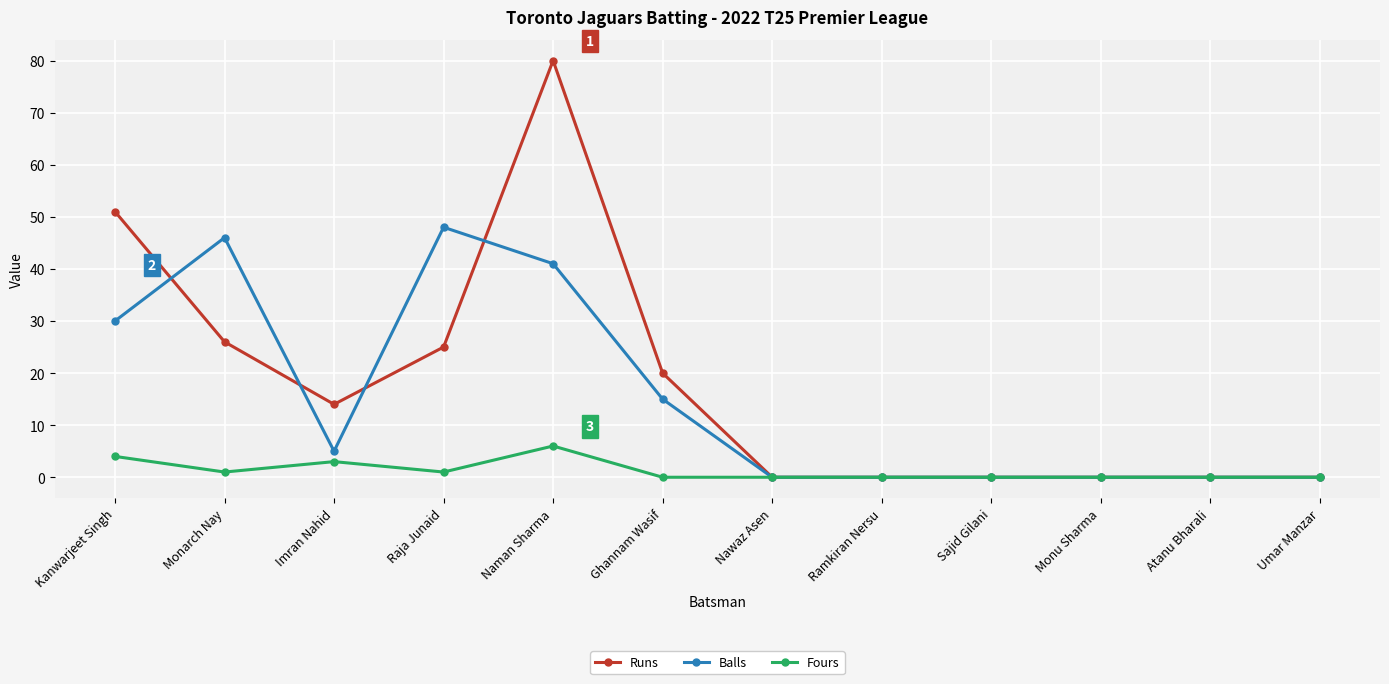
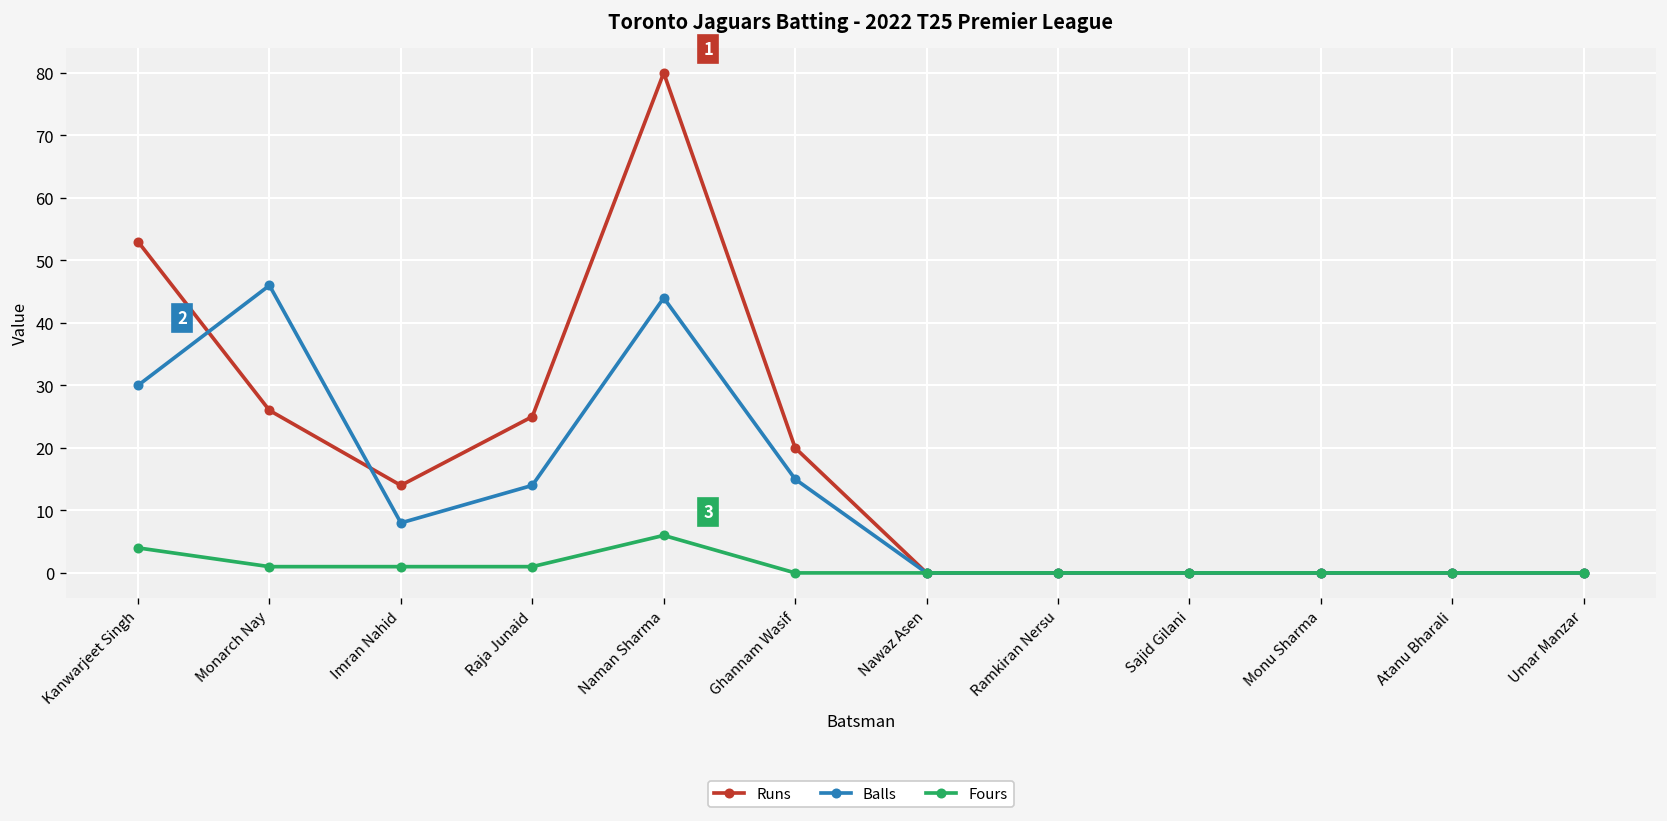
  {
    "Runs": {
-     "Kanwarjeet Singh": 51,
+     "Kanwarjeet Singh": 53,
      "Monarch Nay": 26,
      "Imran Nahid": 14,
      "Raja Junaid": 25,
      "Naman Sharma": 80,
      "Ghannam Wasif": 20
    },
    "Balls": {
      "Kanwarjeet Singh": 30,
      "Monarch Nay": 46,
-     "Imran Nahid": 5,
-     "Raja Junaid": 48,
-     "Naman Sharma": 41,
+     "Imran Nahid": 8,
+     "Raja Junaid": 14,
+     "Naman Sharma": 44,
      "Ghannam Wasif": 15
    },
    "Fours": {
      "Kanwarjeet Singh": 4,
      "Monarch Nay": 1,
-     "Imran Nahid": 3,
+     "Imran Nahid": 1,
      "Raja Junaid": 1,
      "Naman Sharma": 6,
      "Ghannam Wasif": 0
    }
  }
